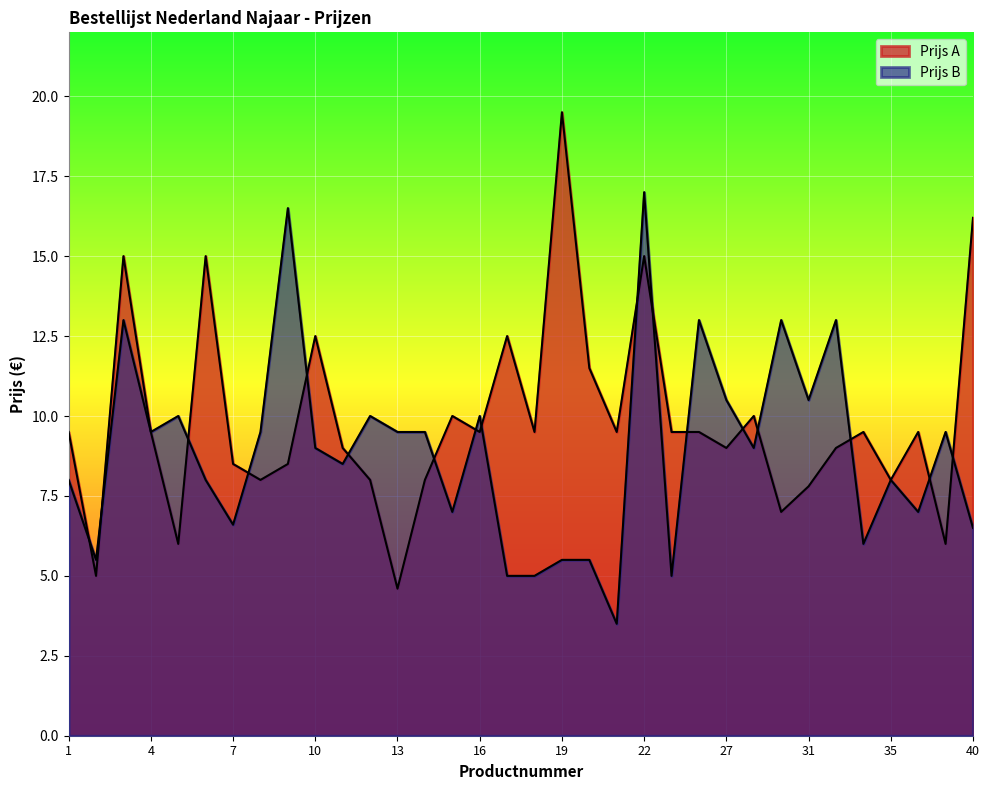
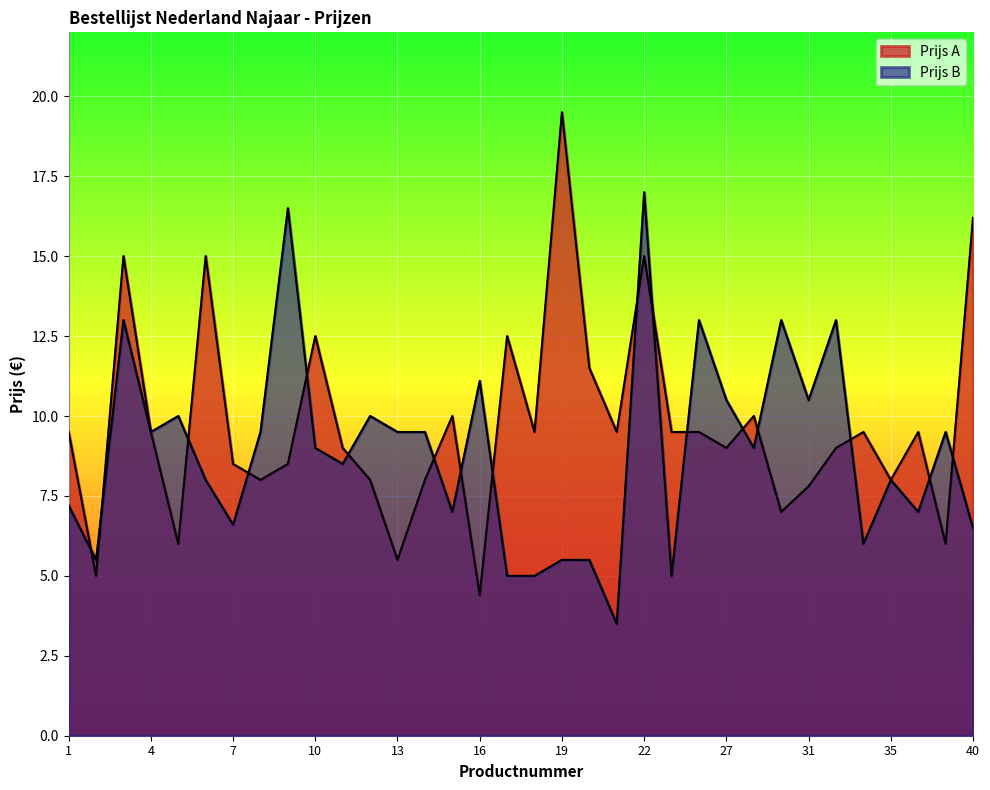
  {
    "Prijs A": {
      "1": 9.5,
      "7": 8.5,
      "10": 12.5,
-     "13": 4.6,
-     "16": 9.5,
+     "13": 5.5,
+     "16": 4.4,
      "19": 19.5,
      "22": 15.0,
      "27": 9.0,
      "31": 7.8,
      "40": 16.2
    },
    "Prijs B": {
-     "1": 8.0,
+     "1": 7.2,
      "7": 6.6,
      "10": 9.0,
      "13": 9.5,
-     "16": 10.0,
+     "16": 11.1,
      "19": 5.5,
      "22": 17.0,
      "27": 10.5,
      "31": 10.5,
      "40": 6.5
    }
  }
